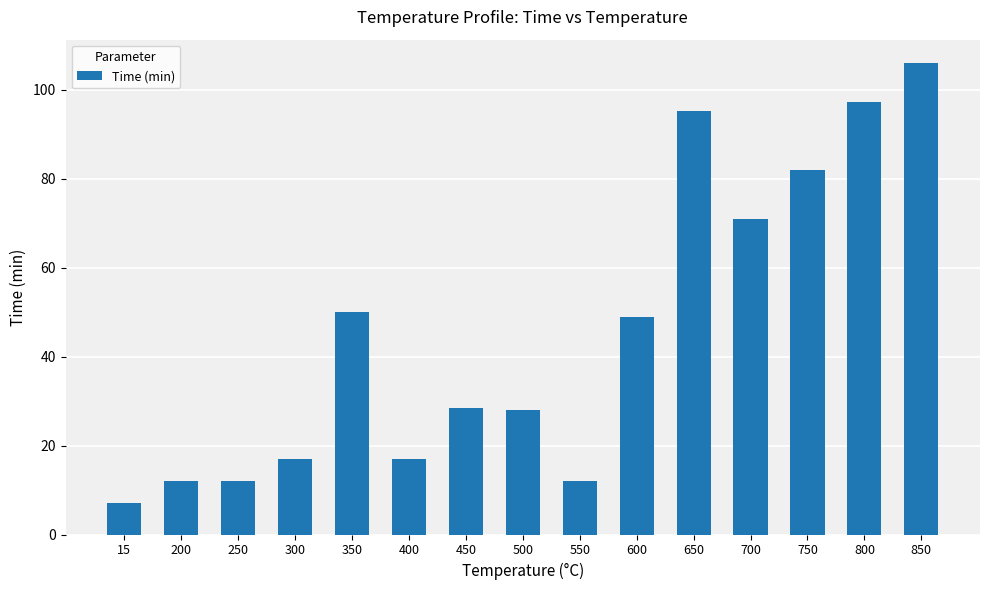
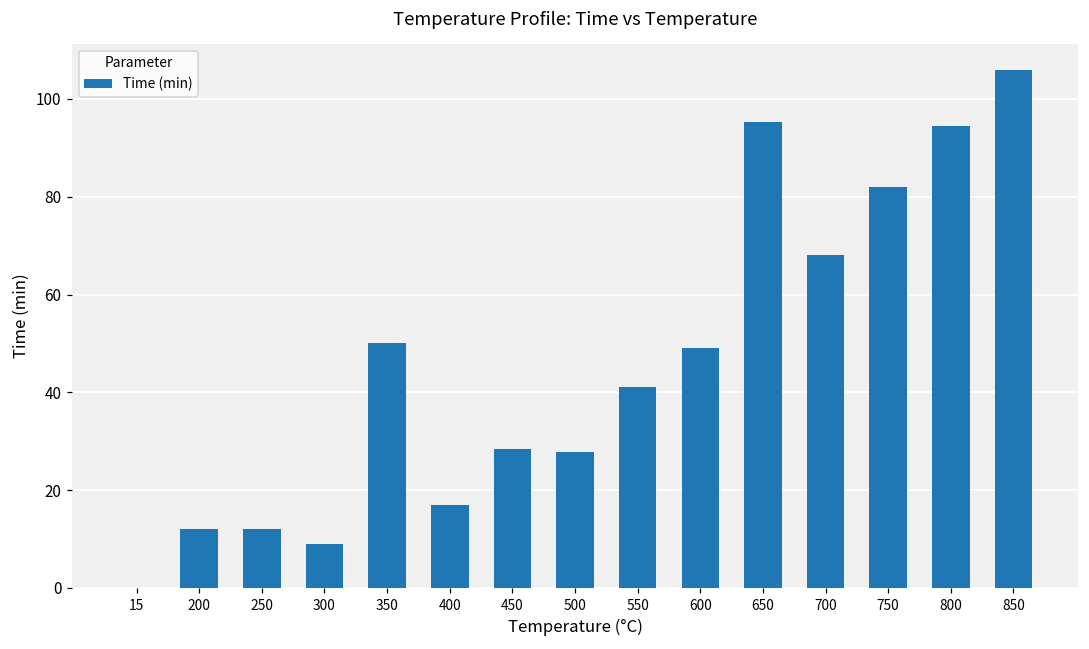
  {
-   "15": 7,
+   "15": 0,
    "200": 12,
    "250": 12,
-   "300": 17,
+   "300": 9,
    "350": 50,
    "400": 17,
    "450": 29,
    "500": 28,
-   "550": 12,
+   "550": 41,
    "600": 49,
    "650": 95,
-   "700": 71,
+   "700": 68,
    "750": 82,
-   "800": 97,
+   "800": 95,
    "850": 106
  }
